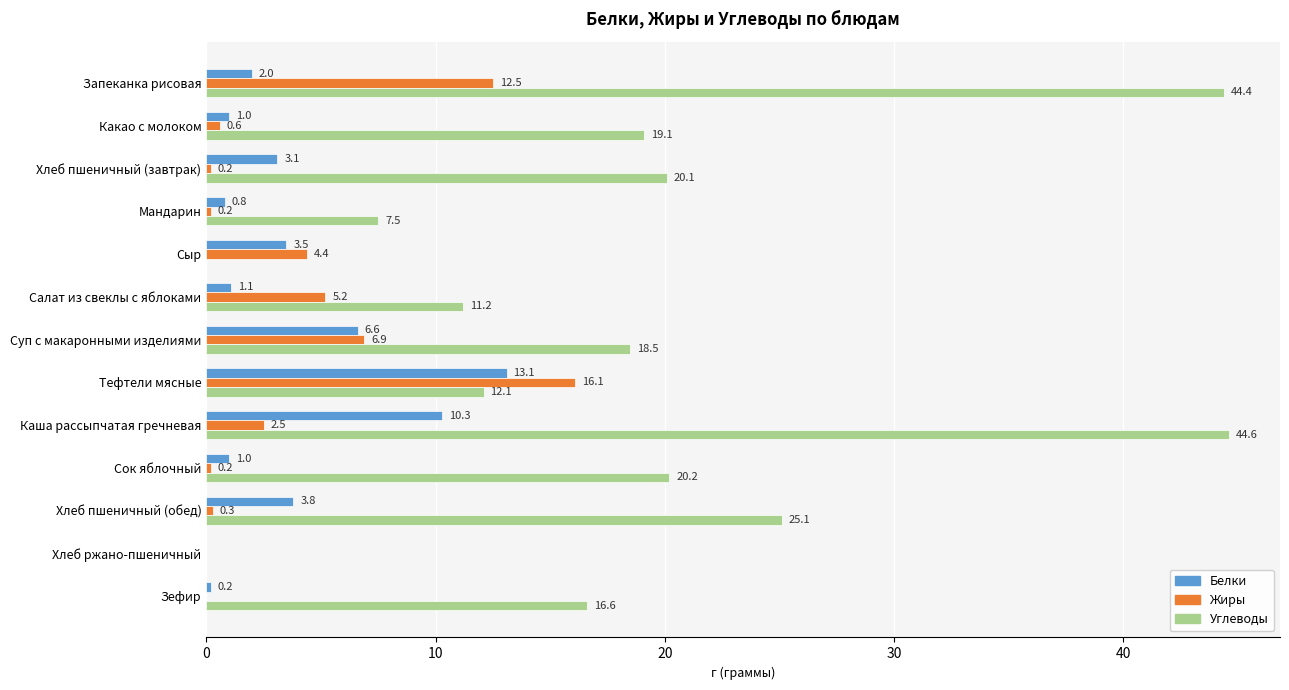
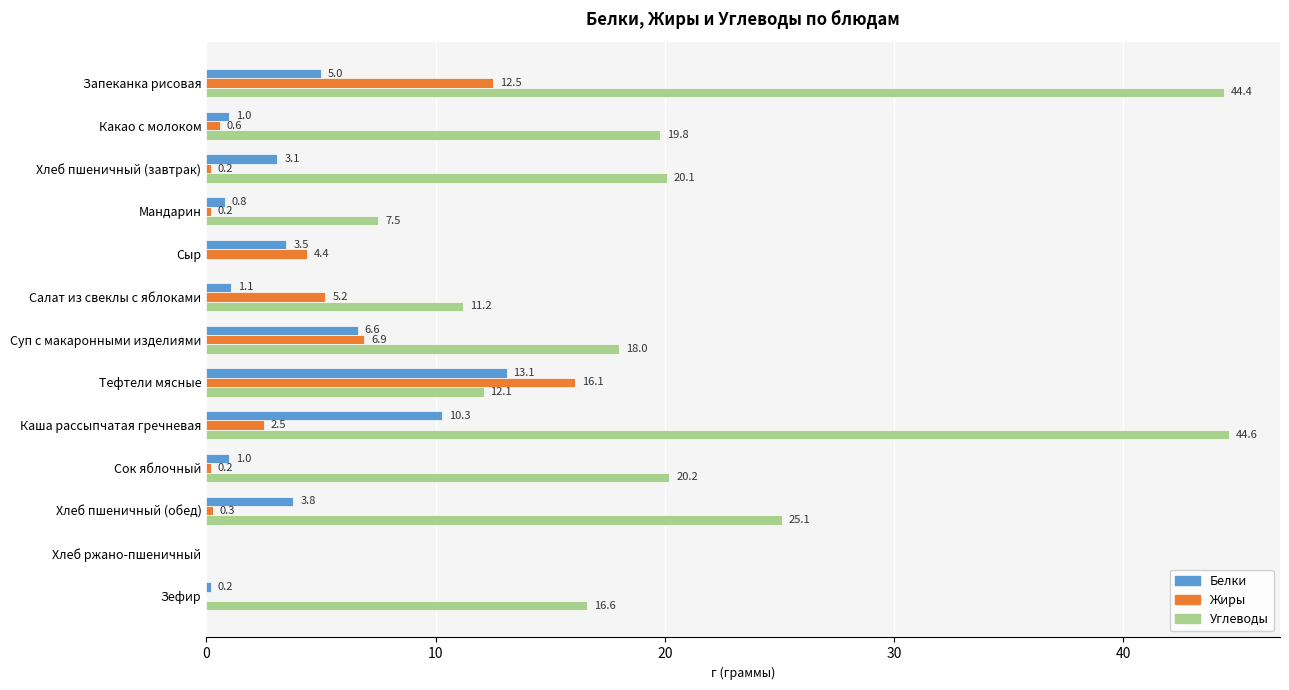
  {
    "Белки": {
-     "Запеканка рисовая": 2.0,
+     "Запеканка рисовая": 5.0,
      "Какао с молоком": 1.0,
      "Хлеб пшеничный (завтрак)": 3.1,
      "Мандарин": 0.8,
      "Сыр": 3.5,
      "Салат из свеклы с яблоками": 1.1,
      "Суп с макаронными изделиями": 6.6,
      "Тефтели мясные": 13.1,
      "Каша рассыпчатая гречневая": 10.3,
      "Сок яблочный": 1.0,
      "Хлеб пшеничный (обед)": 3.8,
      "Зефир": 0.2
    },
    "Жиры": {
      "Запеканка рисовая": 12.5,
      "Какао с молоком": 0.6,
      "Хлеб пшеничный (завтрак)": 0.2,
      "Мандарин": 0.2,
      "Сыр": 4.4,
      "Салат из свеклы с яблоками": 5.2,
      "Суп с макаронными изделиями": 6.9,
      "Тефтели мясные": 16.1,
      "Каша рассыпчатая гречневая": 2.5,
      "Сок яблочный": 0.2,
      "Хлеб пшеничный (обед)": 0.3
    },
    "Углеводы": {
      "Запеканка рисовая": 44.4,
-     "Какао с молоком": 19.1,
+     "Какао с молоком": 19.8,
      "Хлеб пшеничный (завтрак)": 20.1,
      "Мандарин": 7.5,
      "Салат из свеклы с яблоками": 11.2,
-     "Суп с макаронными изделиями": 18.5,
+     "Суп с макаронными изделиями": 18.0,
      "Тефтели мясные": 12.1,
      "Каша рассыпчатая гречневая": 44.6,
      "Сок яблочный": 20.2,
      "Хлеб пшеничный (обед)": 25.1,
      "Зефир": 16.6
    }
  }
